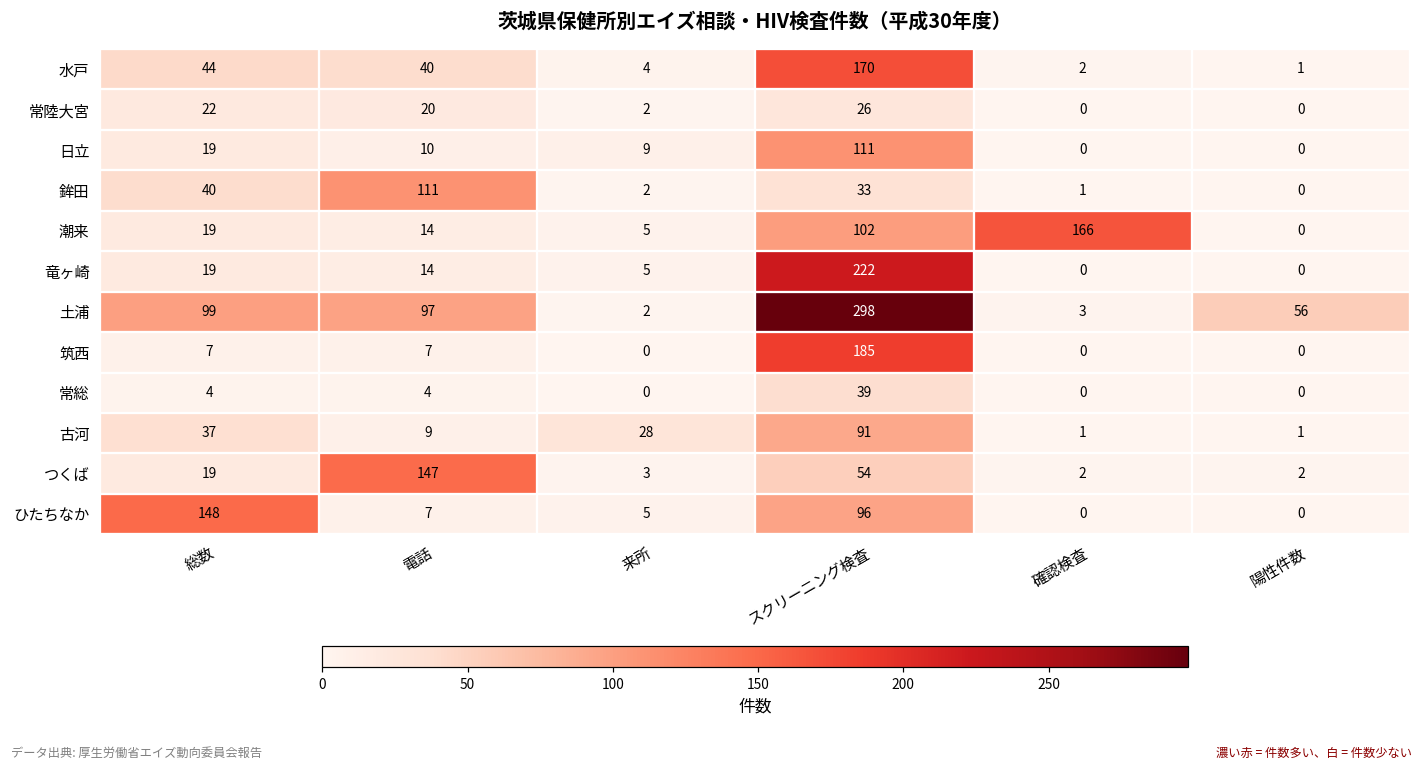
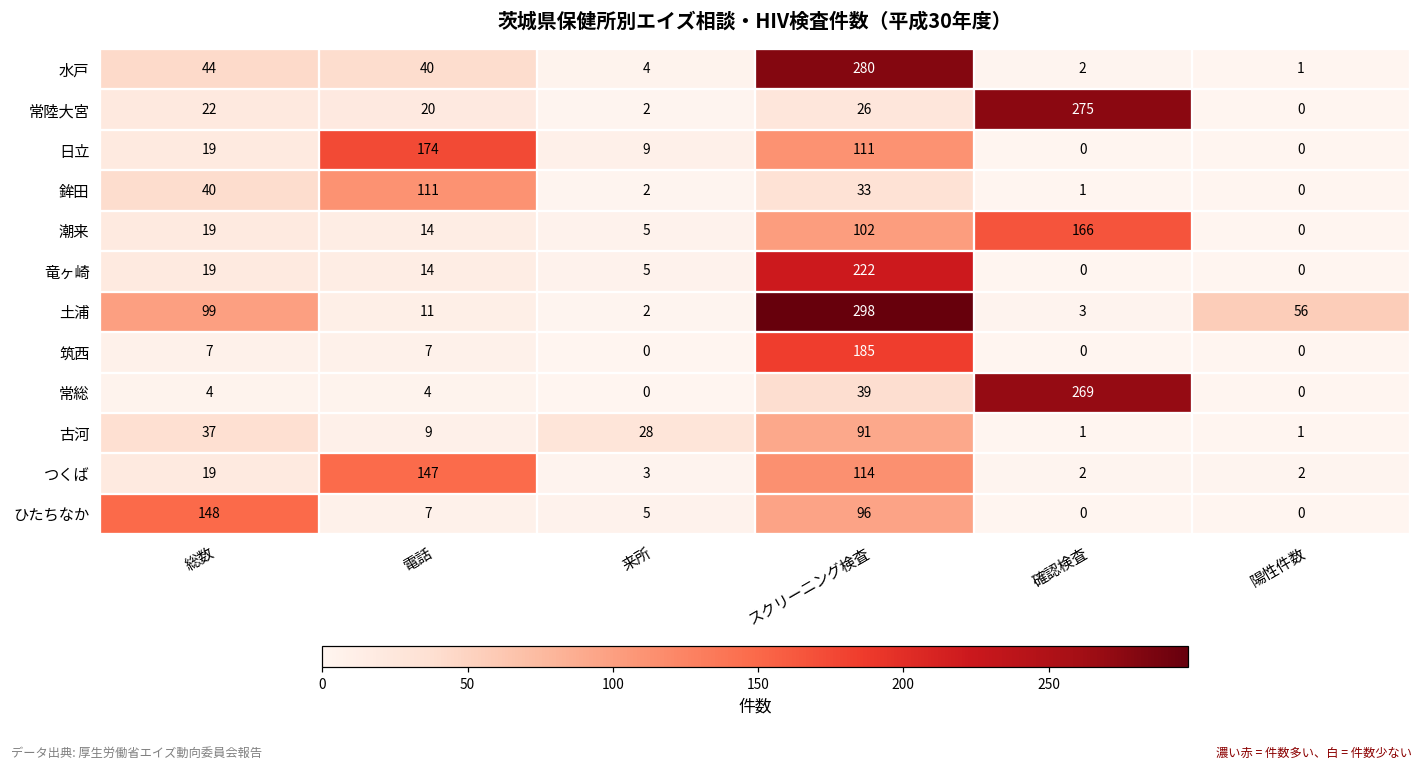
  {
    "水戸": {
      "総数": 44,
      "電話": 40,
      "来所": 4,
-     "スクリーニング検査": 170,
+     "スクリーニング検査": 280,
      "確認検査": 2,
      "陽性件数": 1
    },
    "常陸大宮": {
      "総数": 22,
      "電話": 20,
      "来所": 2,
      "スクリーニング検査": 26,
-     "確認検査": 0,
+     "確認検査": 275,
      "陽性件数": 0
    },
    "日立": {
      "総数": 19,
-     "電話": 10,
+     "電話": 174,
      "来所": 9,
      "スクリーニング検査": 111,
      "確認検査": 0,
      "陽性件数": 0
    },
    "鉾田": {
      "総数": 40,
      "電話": 111,
      "来所": 2,
      "スクリーニング検査": 33,
      "確認検査": 1,
      "陽性件数": 0
    },
    "潮来": {
      "総数": 19,
      "電話": 14,
      "来所": 5,
      "スクリーニング検査": 102,
      "確認検査": 166,
      "陽性件数": 0
    },
    "竜ヶ崎": {
      "総数": 19,
      "電話": 14,
      "来所": 5,
      "スクリーニング検査": 222,
      "確認検査": 0,
      "陽性件数": 0
    },
    "土浦": {
      "総数": 99,
-     "電話": 97,
+     "電話": 11,
      "来所": 2,
      "スクリーニング検査": 298,
      "確認検査": 3,
      "陽性件数": 56
    },
    "筑西": {
      "総数": 7,
      "電話": 7,
      "来所": 0,
      "スクリーニング検査": 185,
      "確認検査": 0,
      "陽性件数": 0
    },
    "常総": {
      "総数": 4,
      "電話": 4,
      "来所": 0,
      "スクリーニング検査": 39,
-     "確認検査": 0,
+     "確認検査": 269,
      "陽性件数": 0
    },
    "古河": {
      "総数": 37,
      "電話": 9,
      "来所": 28,
      "スクリーニング検査": 91,
      "確認検査": 1,
      "陽性件数": 1
    },
    "つくば": {
      "総数": 19,
      "電話": 147,
      "来所": 3,
-     "スクリーニング検査": 54,
+     "スクリーニング検査": 114,
      "確認検査": 2,
      "陽性件数": 2
    },
    "ひたちなか": {
      "総数": 148,
      "電話": 7,
      "来所": 5,
      "スクリーニング検査": 96,
      "確認検査": 0,
      "陽性件数": 0
    }
  }
